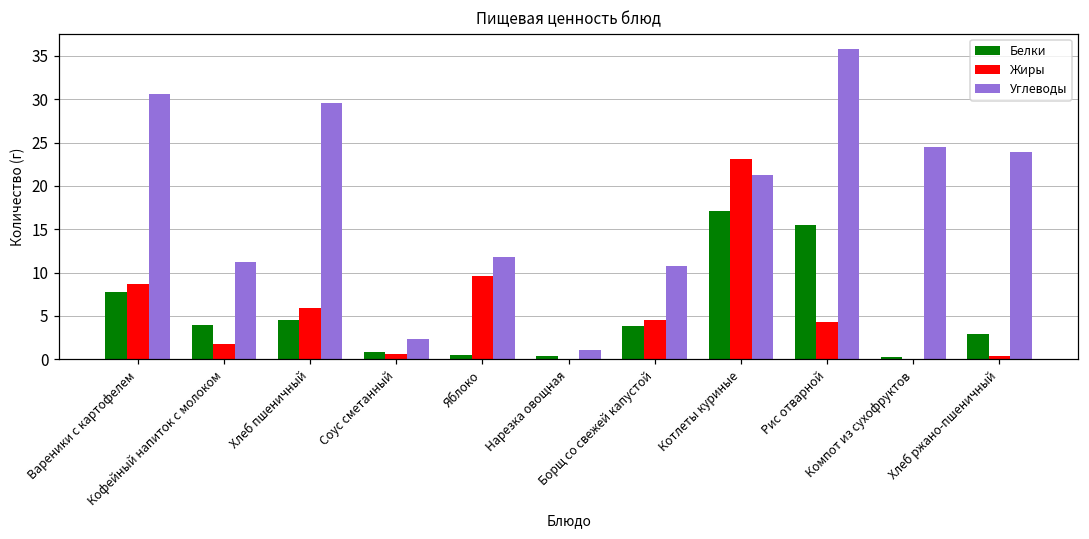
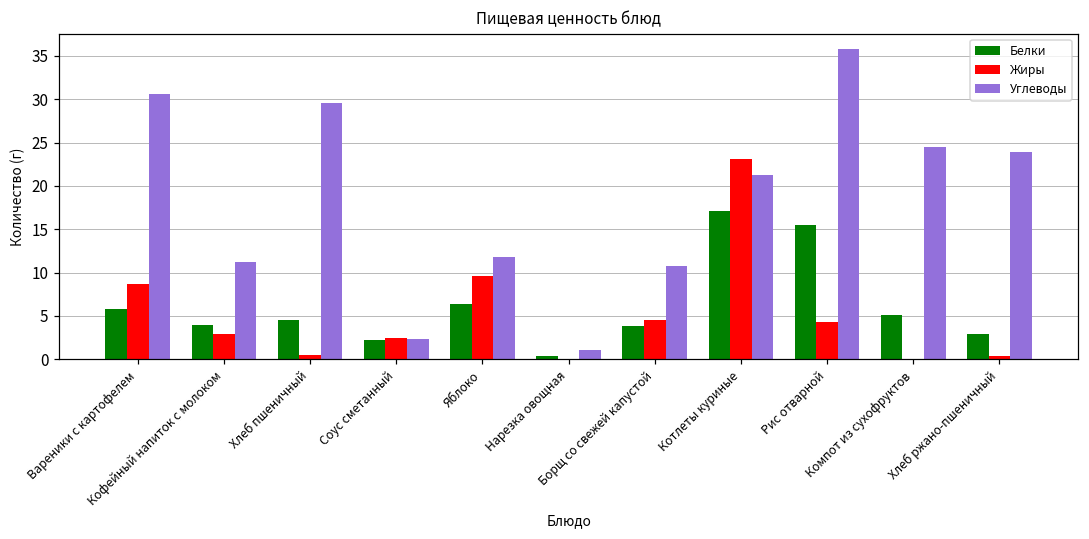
  {
    "Белки": {
-     "Вареники с картофелем": 8,
+     "Вареники с картофелем": 6,
      "Кофейный напиток с молоком": 4,
      "Хлеб пшеничный": 5,
-     "Соус сметанный": 1,
-     "Яблоко": 1,
+     "Соус сметанный": 2,
+     "Яблоко": 6,
      "Нарезка овощная": 0,
      "Борщ со свежей капустой": 4,
      "Котлеты куриные": 17,
      "Рис отварной": 16,
-     "Компот из сухофруктов": 0,
+     "Компот из сухофруктов": 5,
      "Хлеб ржано-пшеничный": 3
    },
    "Жиры": {
      "Вареники с картофелем": 9,
-     "Кофейный напиток с молоком": 2,
-     "Хлеб пшеничный": 6,
-     "Соус сметанный": 1,
+     "Кофейный напиток с молоком": 3,
+     "Хлеб пшеничный": 0,
+     "Соус сметанный": 2,
      "Яблоко": 10,
      "Нарезка овощная": 0,
      "Борщ со свежей капустой": 5,
      "Котлеты куриные": 23,
      "Рис отварной": 4,
      "Компот из сухофруктов": 0,
      "Хлеб ржано-пшеничный": 0
    },
    "Углеводы": {
      "Вареники с картофелем": 31,
      "Кофейный напиток с молоком": 11,
      "Хлеб пшеничный": 30,
      "Соус сметанный": 2,
      "Яблоко": 12,
      "Нарезка овощная": 1,
      "Борщ со свежей капустой": 11,
      "Котлеты куриные": 21,
      "Рис отварной": 36,
      "Компот из сухофруктов": 24,
      "Хлеб ржано-пшеничный": 24
    }
  }
